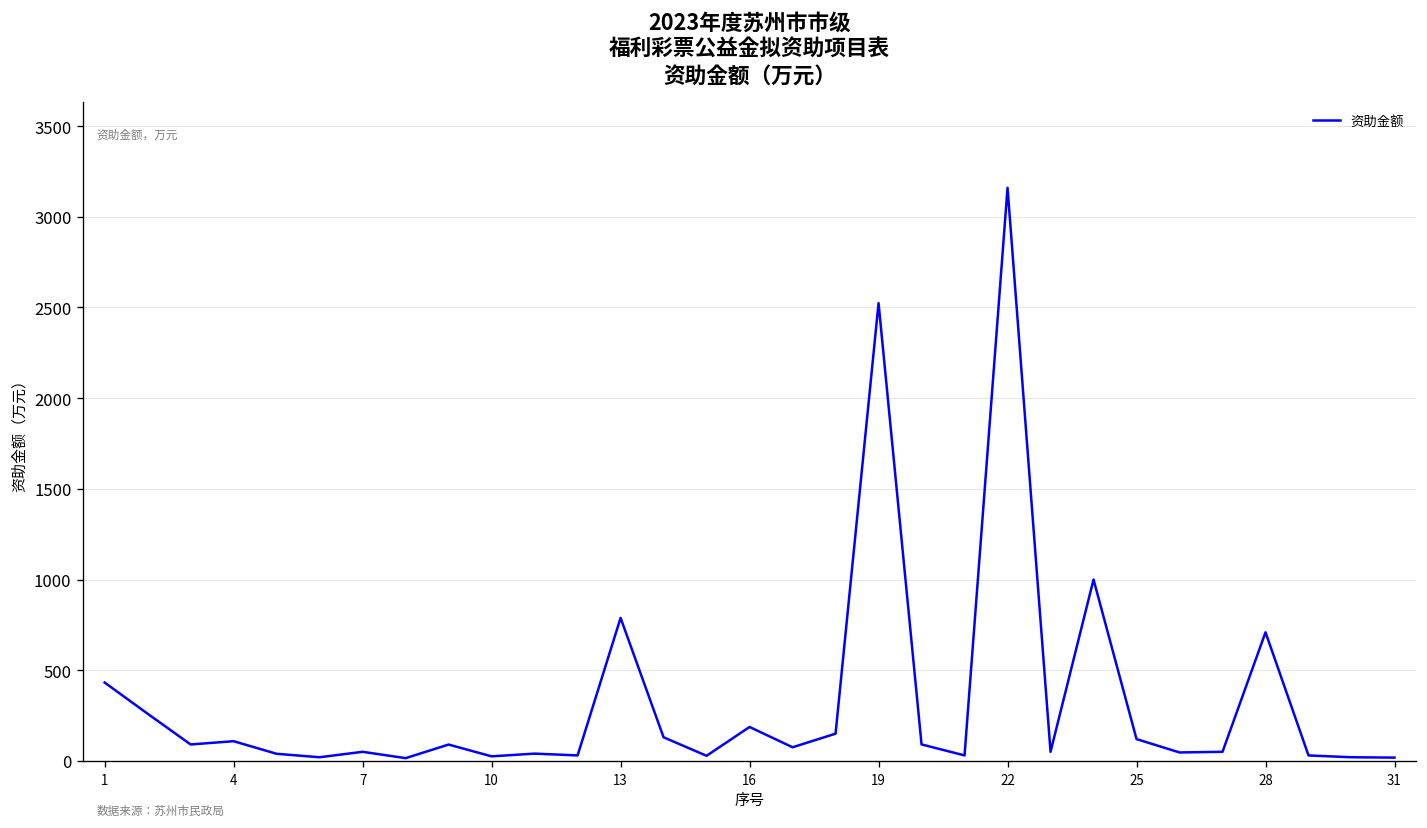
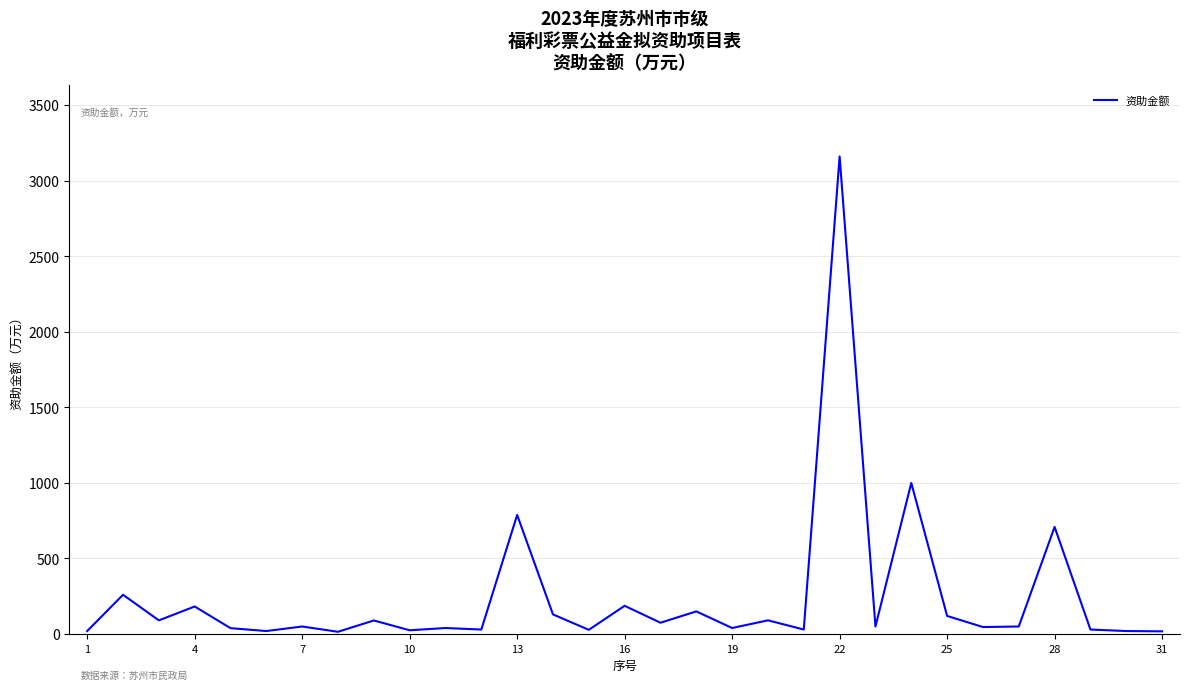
  {
-   "1": 430,
-   "4": 110,
+   "1": 20,
+   "4": 180,
    "7": 50,
    "10": 30,
    "13": 790,
    "16": 190,
-   "19": 2520,
+   "19": 40,
    "22": 3160,
    "25": 120,
    "28": 710,
    "31": 20
  }
